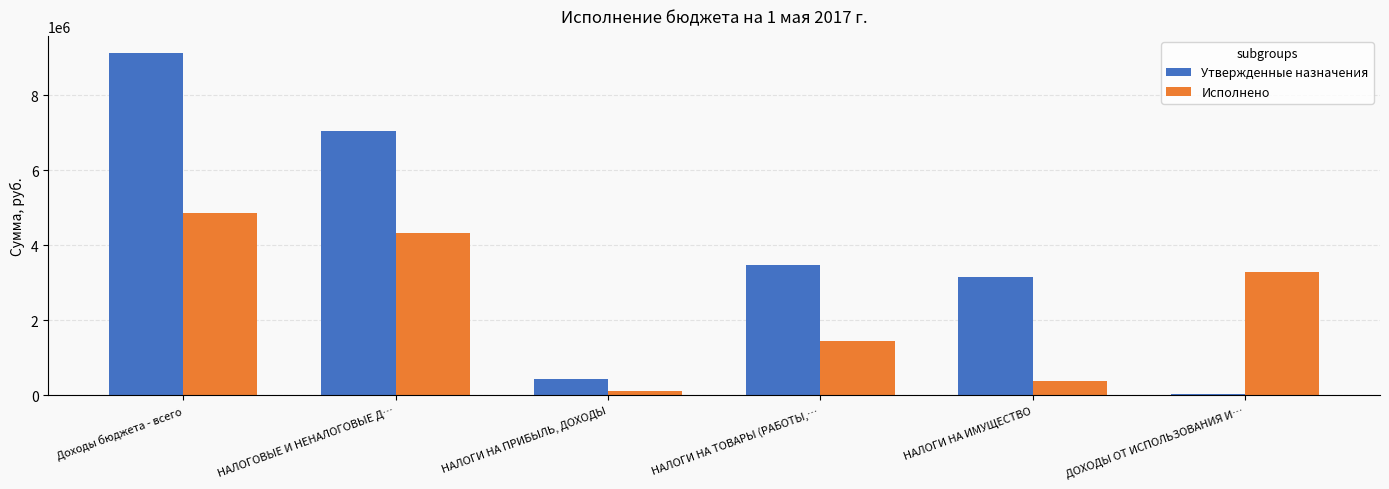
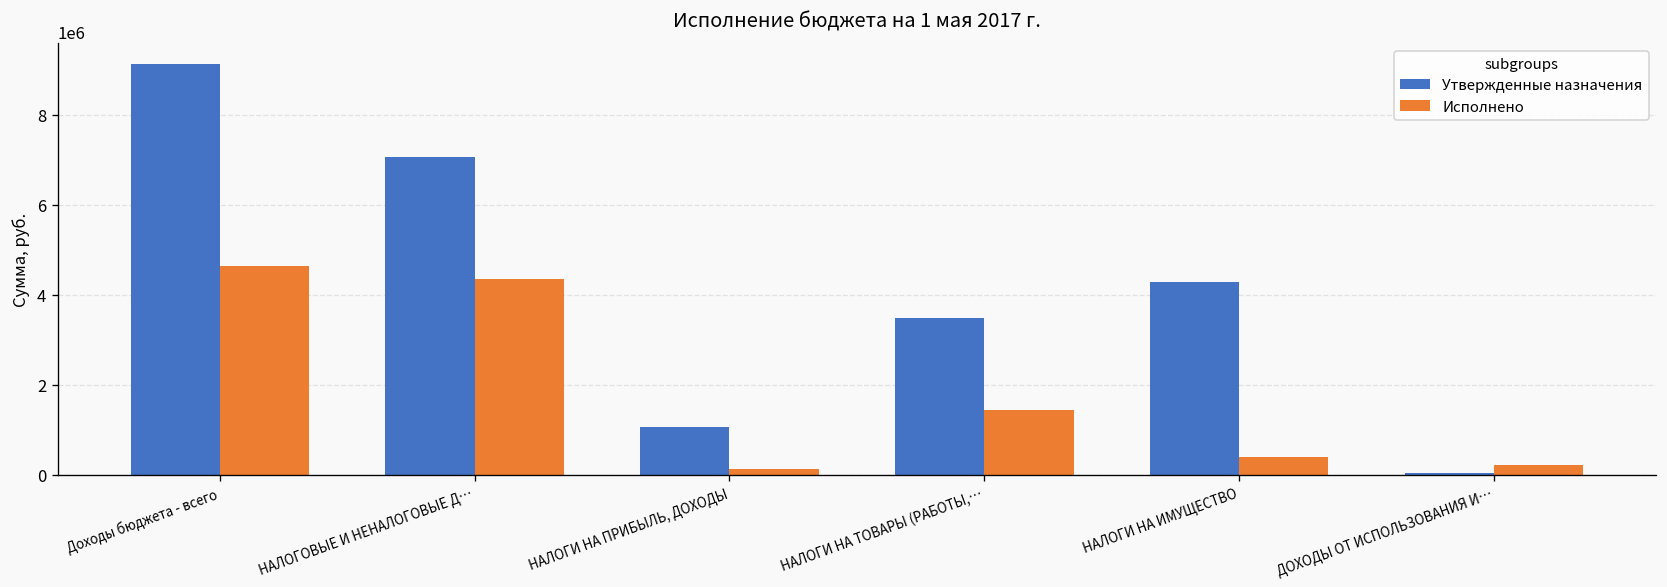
  {
    "Утвержденные назначения": {
      "Доходы бюджета - всего": 9100000,
      "НАЛОГОВЫЕ И НЕНАЛОГОВЫЕ Д…": 7100000,
-     "НАЛОГИ НА ПРИБЫЛЬ, ДОХОДЫ": 400000,
+     "НАЛОГИ НА ПРИБЫЛЬ, ДОХОДЫ": 1100000,
      "НАЛОГИ НА ТОВАРЫ (РАБОТЫ,…": 3500000,
-     "НАЛОГИ НА ИМУЩЕСТВО": 3200000
+     "НАЛОГИ НА ИМУЩЕСТВО": 4300000
    },
    "Исполнено": {
-     "Доходы бюджета - всего": 4900000,
+     "Доходы бюджета - всего": 4600000,
      "НАЛОГОВЫЕ И НЕНАЛОГОВЫЕ Д…": 4300000,
      "НАЛОГИ НА ПРИБЫЛЬ, ДОХОДЫ": 100000,
      "НАЛОГИ НА ТОВАРЫ (РАБОТЫ,…": 1400000,
      "НАЛОГИ НА ИМУЩЕСТВО": 400000,
-     "ДОХОДЫ ОТ ИСПОЛЬЗОВАНИЯ И…": 3300000
+     "ДОХОДЫ ОТ ИСПОЛЬЗОВАНИЯ И…": 200000
    }
  }
